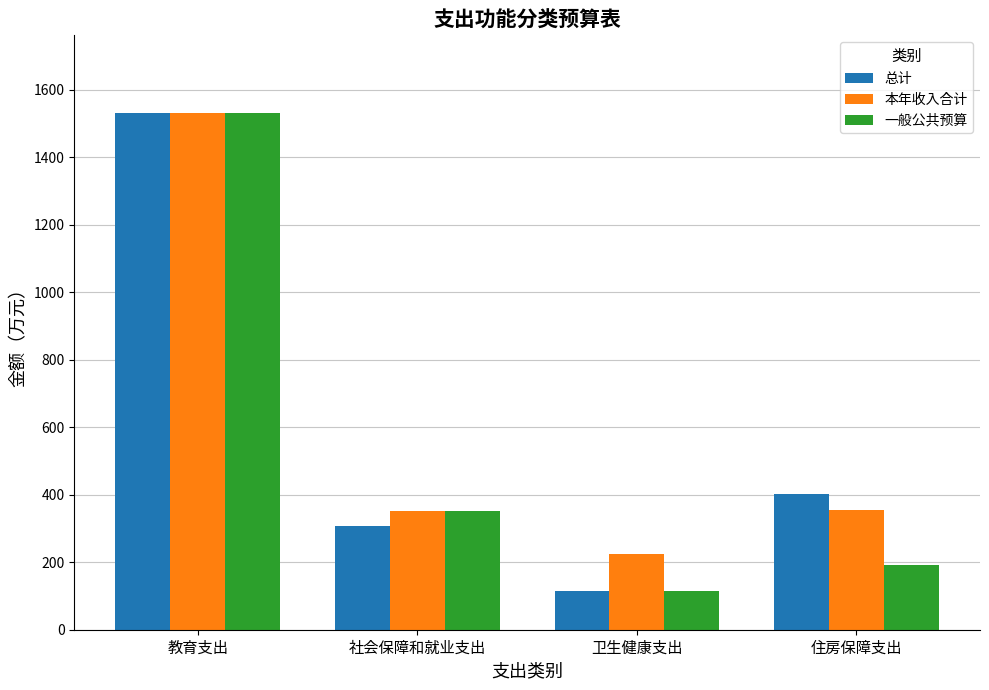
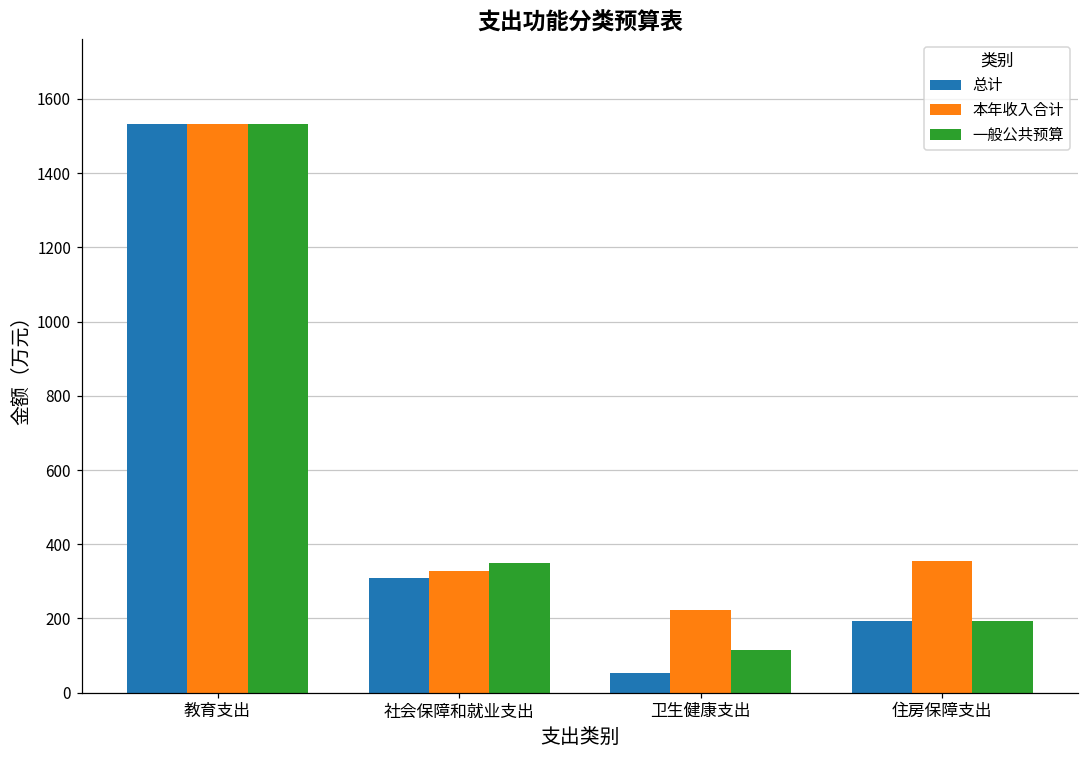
  {
    "总计": {
      "教育支出": 1530,
      "社会保障和就业支出": 310,
-     "卫生健康支出": 120,
-     "住房保障支出": 400
+     "卫生健康支出": 50,
+     "住房保障支出": 190
    },
    "本年收入合计": {
      "教育支出": 1530,
-     "社会保障和就业支出": 350,
+     "社会保障和就业支出": 330,
      "卫生健康支出": 220,
      "住房保障支出": 350
    },
    "一般公共预算": {
      "教育支出": 1530,
      "社会保障和就业支出": 350,
      "卫生健康支出": 120,
      "住房保障支出": 190
    }
  }
